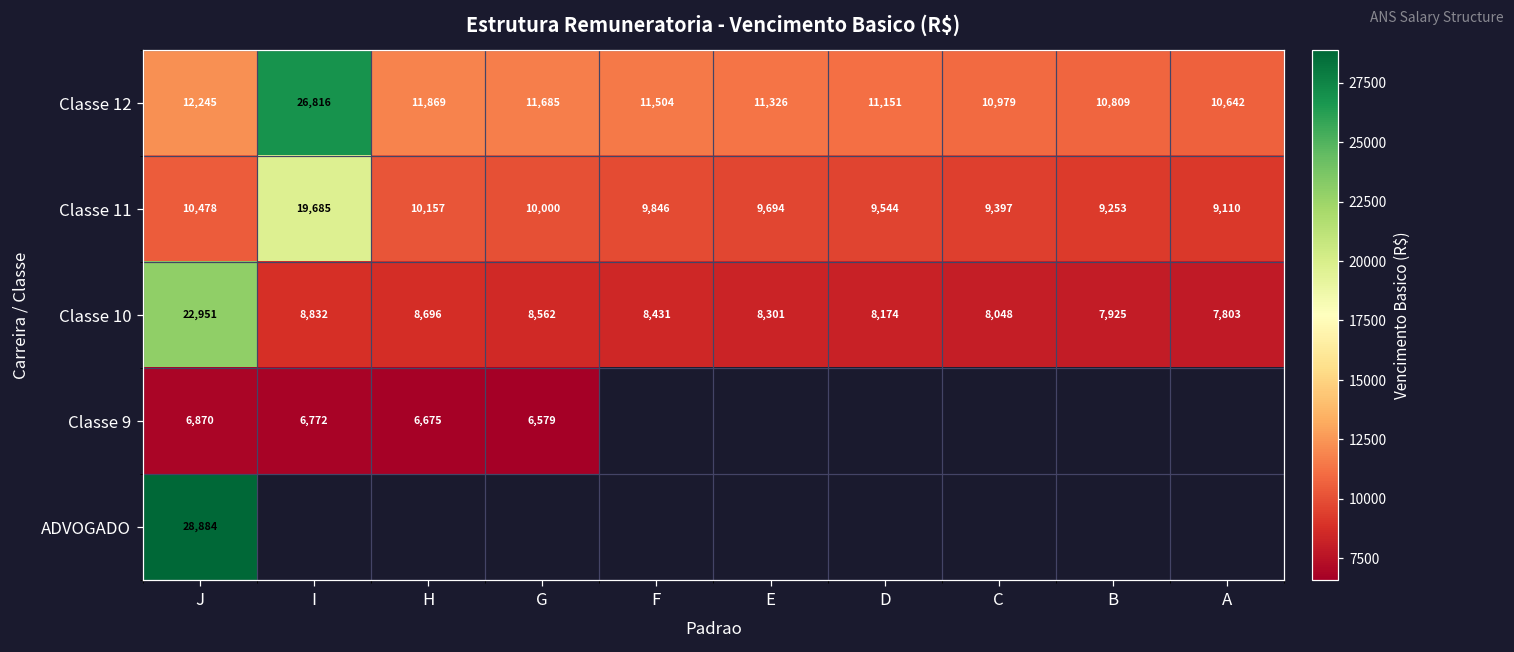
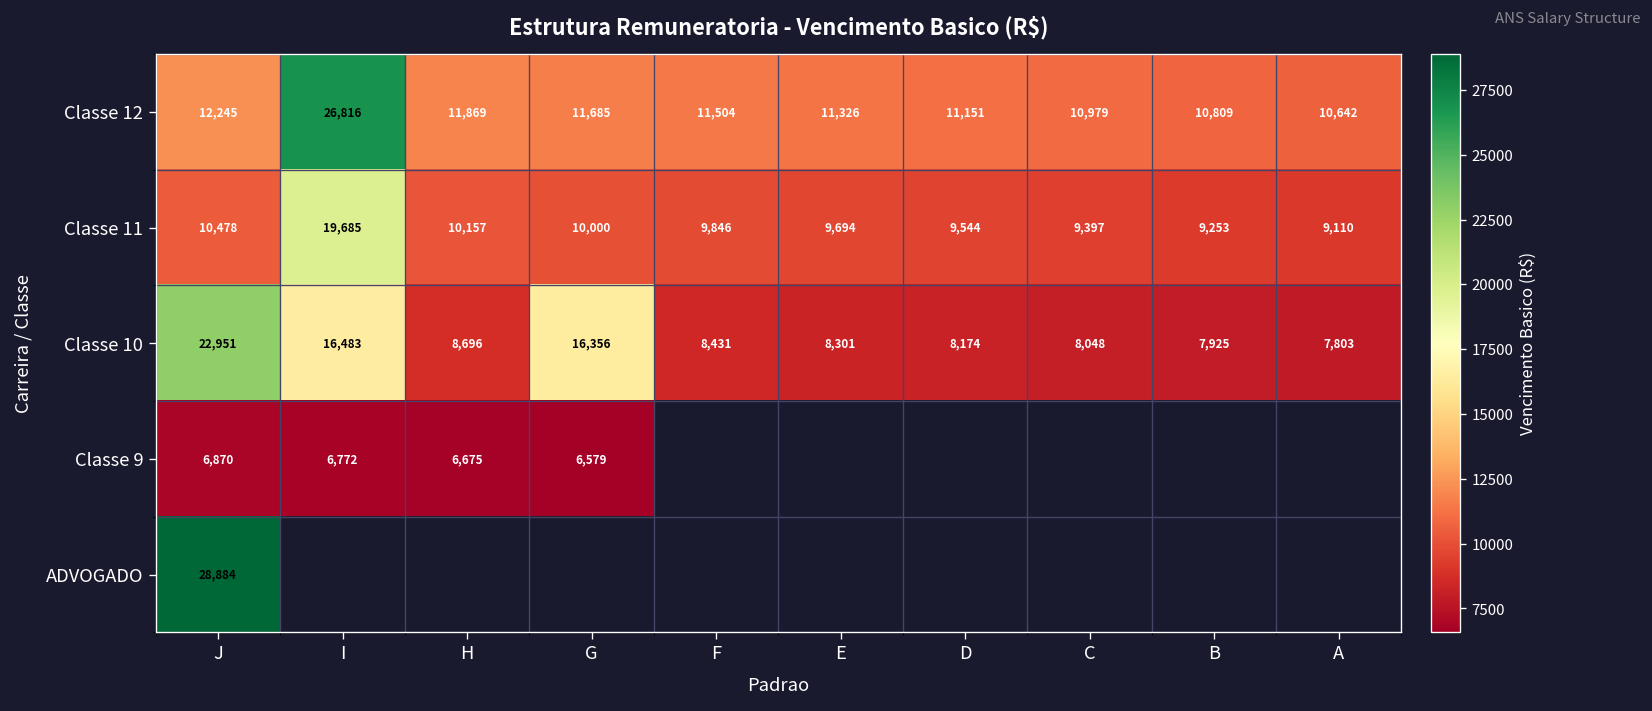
  {
    "Classe 12": {
      "J": "12,245",
      "I": "26,816",
      "H": "11,869",
      "G": "11,685",
      "F": "11,504",
      "E": "11,326",
      "D": "11,151",
      "C": "10,979",
      "B": "10,809",
      "A": "10,642"
    },
    "Classe 11": {
      "J": "10,478",
      "I": "19,685",
      "H": "10,157",
      "G": "10,000",
      "F": "9,846",
      "E": "9,694",
      "D": "9,544",
      "C": "9,397",
      "B": "9,253",
      "A": "9,110"
    },
    "Classe 10": {
      "J": "22,951",
-     "I": "8,832",
+     "I": "16,483",
      "H": "8,696",
-     "G": "8,562",
+     "G": "16,356",
      "F": "8,431",
      "E": "8,301",
      "D": "8,174",
      "C": "8,048",
      "B": "7,925",
      "A": "7,803"
    },
    "Classe 9": {
      "J": "6,870",
      "I": "6,772",
      "H": "6,675",
      "G": "6,579"
    },
    "ADVOGADO": {
      "J": "28,884"
    }
  }
